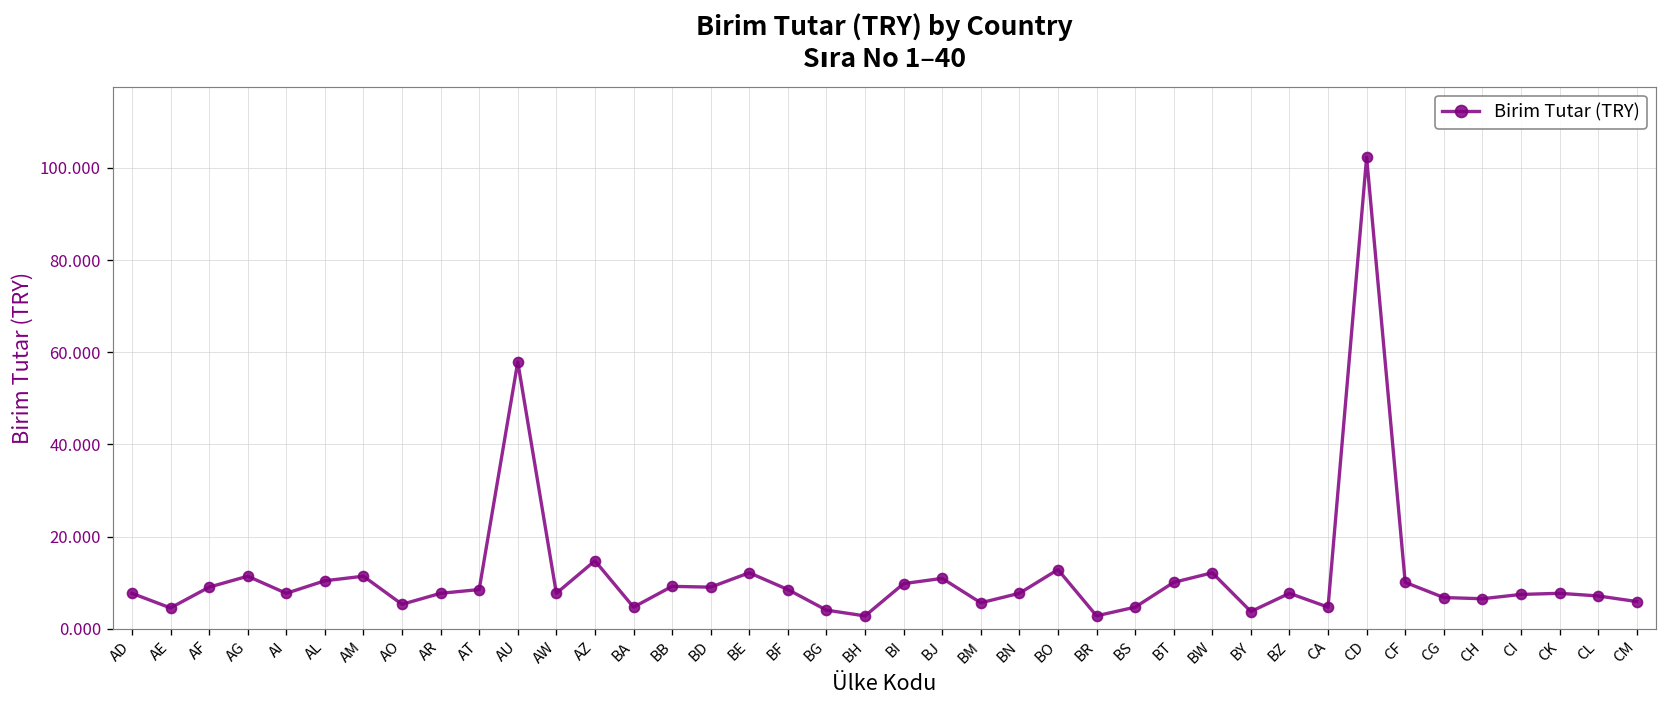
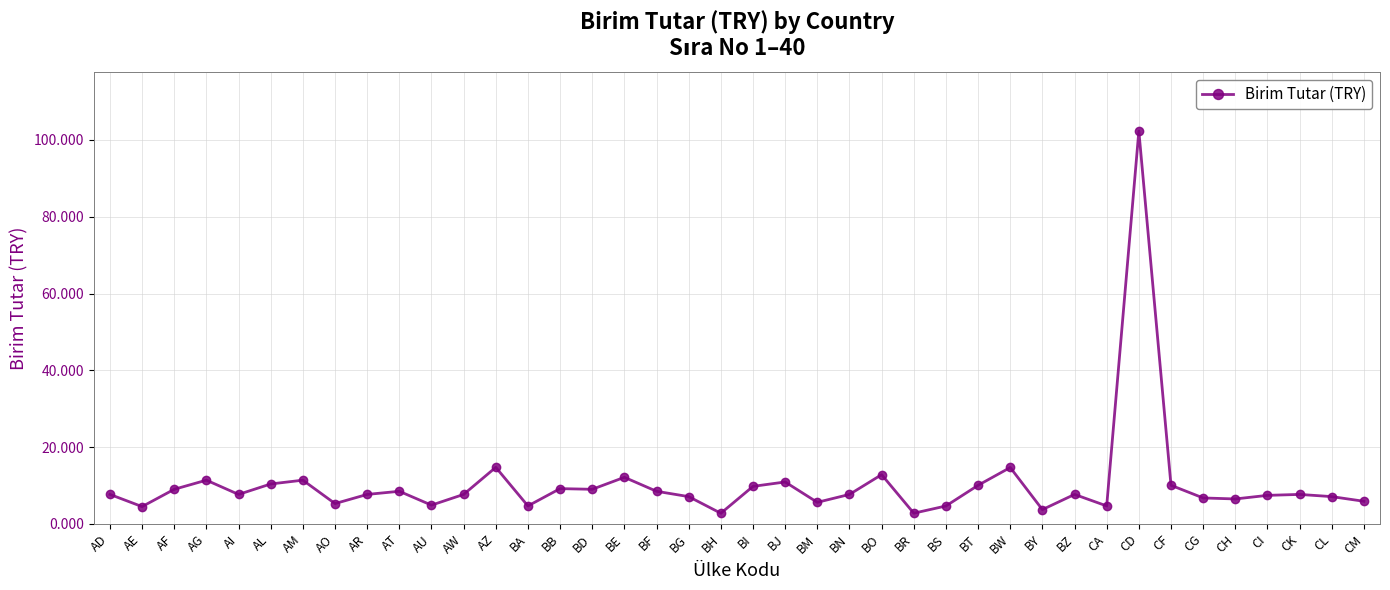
  {
    "AD": 8,
    "AE": 5,
    "AF": 9,
    "AG": 11,
    "AI": 8,
    "AL": 10,
    "AM": 11,
    "AO": 5,
    "AR": 8,
    "AT": 8,
-   "AU": 58,
+   "AU": 5,
    "AW": 8,
    "AZ": 15,
    "BA": 5,
    "BB": 9,
    "BD": 9,
    "BE": 12,
    "BF": 8,
-   "BG": 4,
+   "BG": 7,
    "BH": 3,
    "BI": 10,
    "BJ": 11,
    "BM": 6,
    "BN": 8,
    "BO": 13,
    "BR": 3,
    "BS": 5,
    "BT": 10,
-   "BW": 12,
+   "BW": 15,
    "BY": 4,
    "BZ": 8,
    "CA": 5,
    "CD": 102,
    "CF": 10,
    "CG": 7,
    "CH": 7,
    "CI": 7,
    "CK": 8,
    "CL": 7,
    "CM": 6
  }
